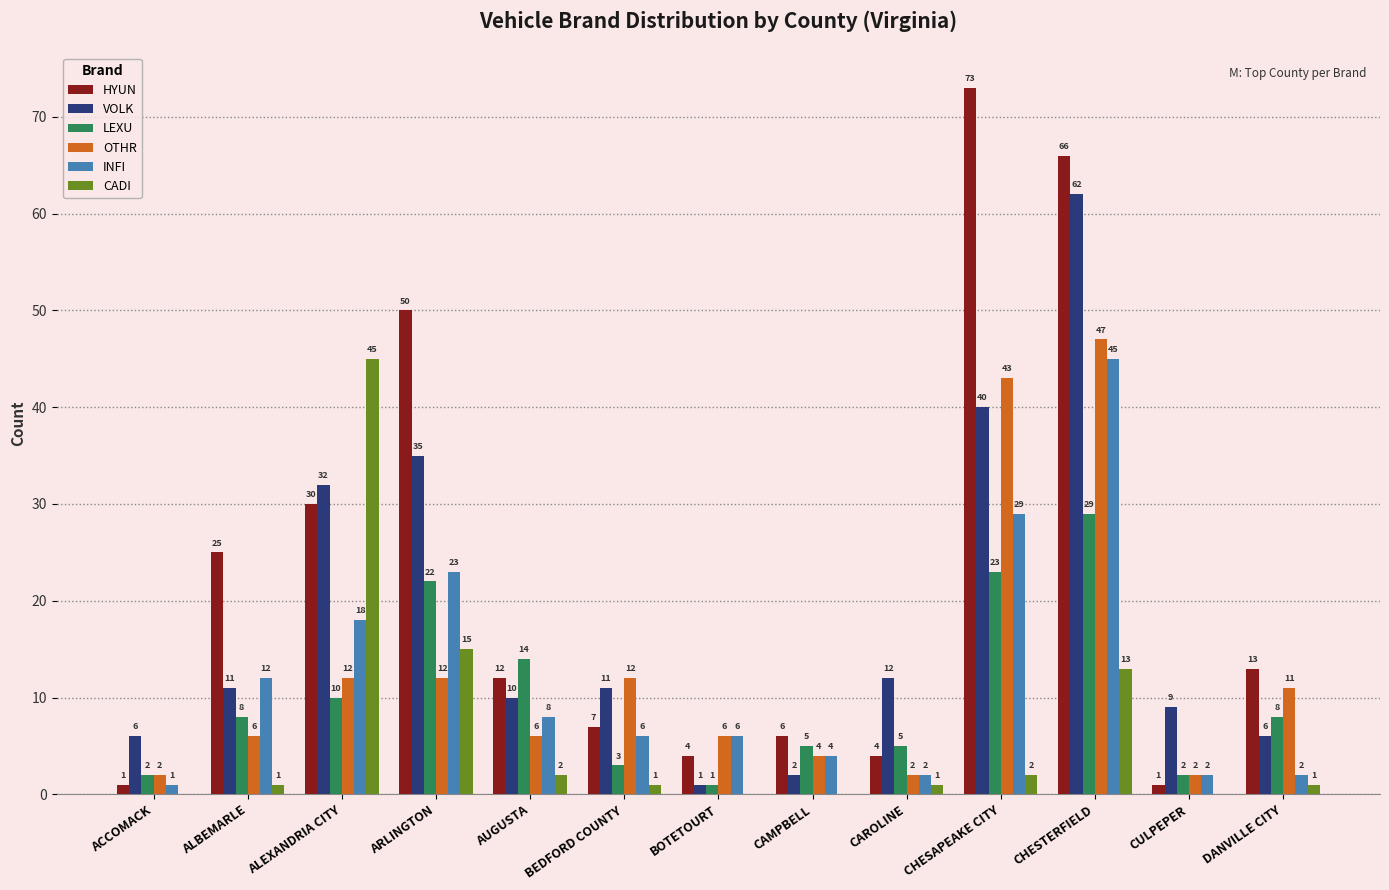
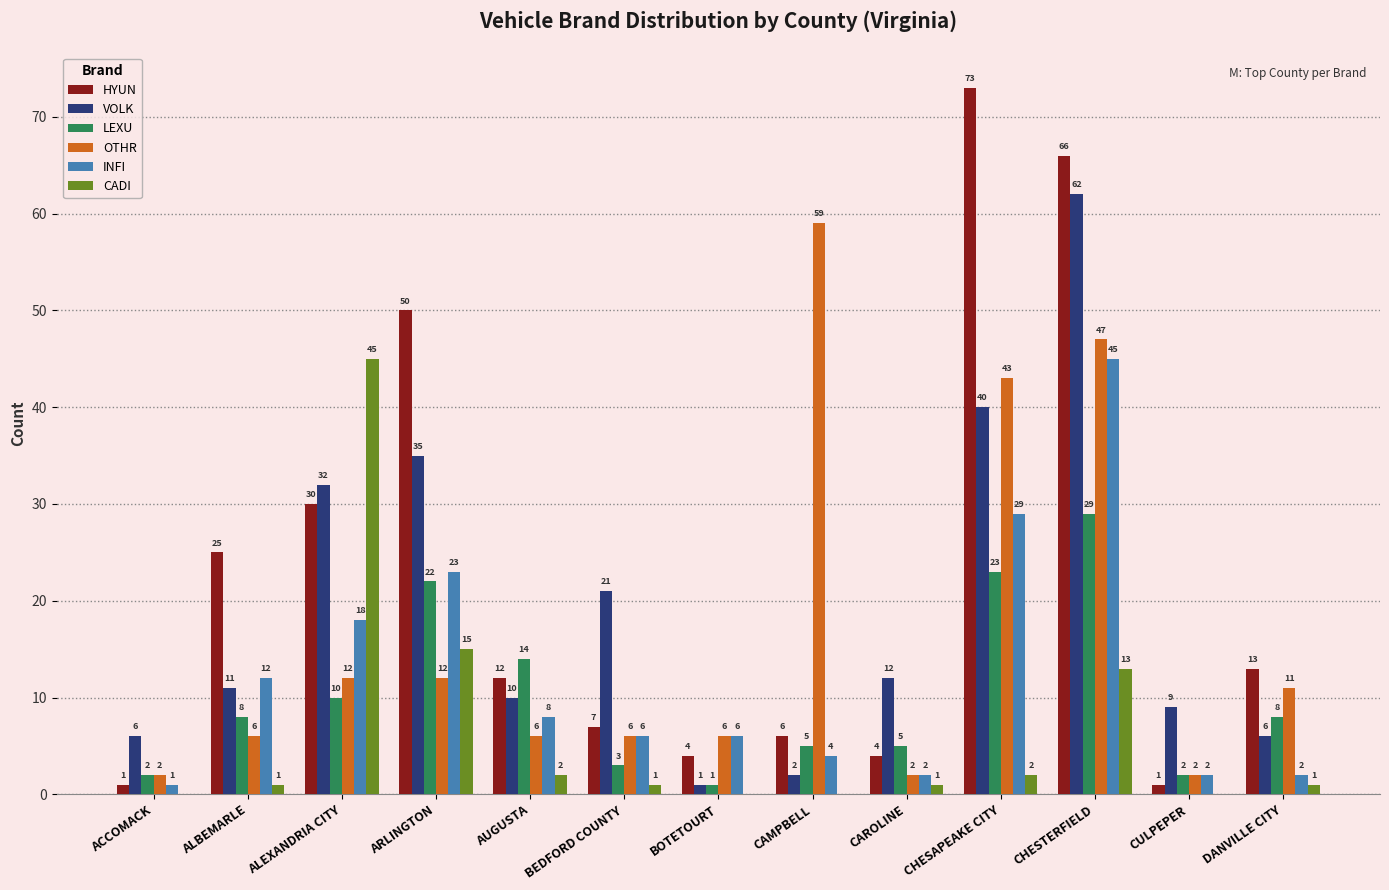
  {
    "HYUN": {
      "ACCOMACK": 1,
      "ALBEMARLE": 25,
      "ALEXANDRIA CITY": 30,
      "ARLINGTON": 50,
      "AUGUSTA": 12,
      "BEDFORD COUNTY": 7,
      "BOTETOURT": 4,
      "CAMPBELL": 6,
      "CAROLINE": 4,
      "CHESAPEAKE CITY": 73,
      "CHESTERFIELD": 66,
      "CULPEPER": 1,
      "DANVILLE CITY": 13
    },
    "VOLK": {
      "ACCOMACK": 6,
      "ALBEMARLE": 11,
      "ALEXANDRIA CITY": 32,
      "ARLINGTON": 35,
      "AUGUSTA": 10,
-     "BEDFORD COUNTY": 11,
+     "BEDFORD COUNTY": 21,
      "BOTETOURT": 1,
      "CAMPBELL": 2,
      "CAROLINE": 12,
      "CHESAPEAKE CITY": 40,
      "CHESTERFIELD": 62,
      "CULPEPER": 9,
      "DANVILLE CITY": 6
    },
    "LEXU": {
      "ACCOMACK": 2,
      "ALBEMARLE": 8,
      "ALEXANDRIA CITY": 10,
      "ARLINGTON": 22,
      "AUGUSTA": 14,
      "BEDFORD COUNTY": 3,
      "BOTETOURT": 1,
      "CAMPBELL": 5,
      "CAROLINE": 5,
      "CHESAPEAKE CITY": 23,
      "CHESTERFIELD": 29,
      "CULPEPER": 2,
      "DANVILLE CITY": 8
    },
    "OTHR": {
      "ACCOMACK": 2,
      "ALBEMARLE": 6,
      "ALEXANDRIA CITY": 12,
      "ARLINGTON": 12,
      "AUGUSTA": 6,
-     "BEDFORD COUNTY": 12,
+     "BEDFORD COUNTY": 6,
      "BOTETOURT": 6,
-     "CAMPBELL": 4,
+     "CAMPBELL": 59,
      "CAROLINE": 2,
      "CHESAPEAKE CITY": 43,
      "CHESTERFIELD": 47,
      "CULPEPER": 2,
      "DANVILLE CITY": 11
    },
    "INFI": {
      "ACCOMACK": 1,
      "ALBEMARLE": 12,
      "ALEXANDRIA CITY": 18,
      "ARLINGTON": 23,
      "AUGUSTA": 8,
      "BEDFORD COUNTY": 6,
      "BOTETOURT": 6,
      "CAMPBELL": 4,
      "CAROLINE": 2,
      "CHESAPEAKE CITY": 29,
      "CHESTERFIELD": 45,
      "CULPEPER": 2,
      "DANVILLE CITY": 2
    },
    "CADI": {
      "ALBEMARLE": 1,
      "ALEXANDRIA CITY": 45,
      "ARLINGTON": 15,
      "AUGUSTA": 2,
      "BEDFORD COUNTY": 1,
      "CAROLINE": 1,
      "CHESAPEAKE CITY": 2,
      "CHESTERFIELD": 13,
      "DANVILLE CITY": 1
    }
  }
